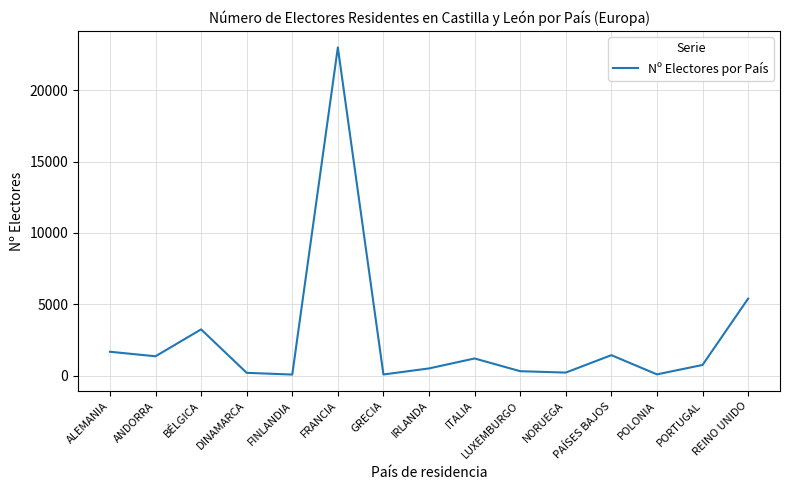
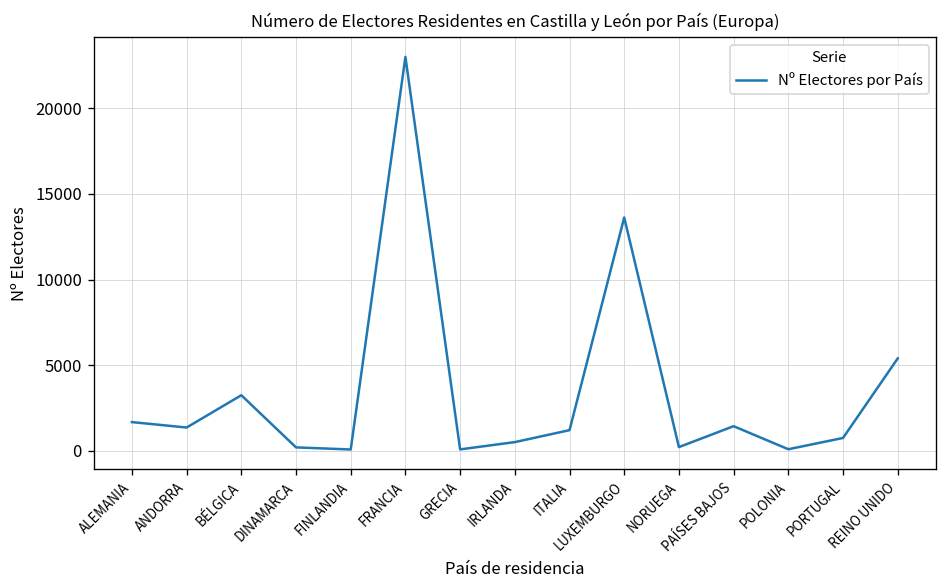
  {
    "ALEMANIA": 1700,
    "ANDORRA": 1400,
    "BÉLGICA": 3200,
    "DINAMARCA": 200,
    "FINLANDIA": 100,
    "FRANCIA": 23000,
    "GRECIA": 100,
    "IRLANDA": 500,
    "ITALIA": 1200,
-   "LUXEMBURGO": 300,
+   "LUXEMBURGO": 13600,
    "NORUEGA": 200,
    "PAÍSES BAJOS": 1400,
    "POLONIA": 100,
    "PORTUGAL": 700,
    "REINO UNIDO": 5400
  }
